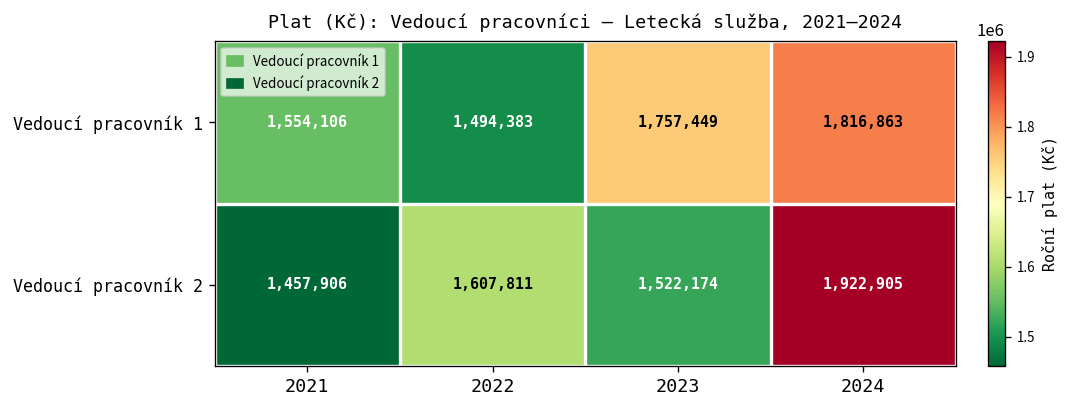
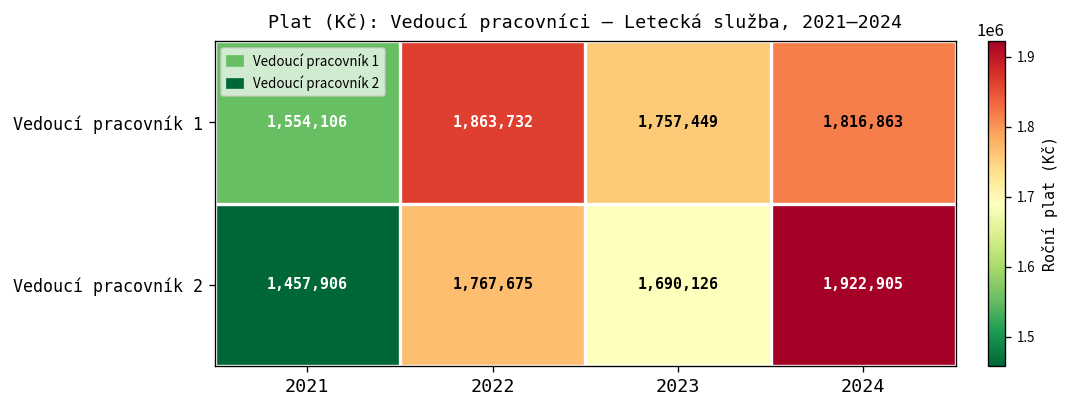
  {
    "Vedoucí pracovník 1": {
      "2021": "1,554,106",
-     "2022": "1,494,383",
+     "2022": "1,863,732",
      "2023": "1,757,449",
      "2024": "1,816,863"
    },
    "Vedoucí pracovník 2": {
      "2021": "1,457,906",
-     "2022": "1,607,811",
-     "2023": "1,522,174",
+     "2022": "1,767,675",
+     "2023": "1,690,126",
      "2024": "1,922,905"
    }
  }
